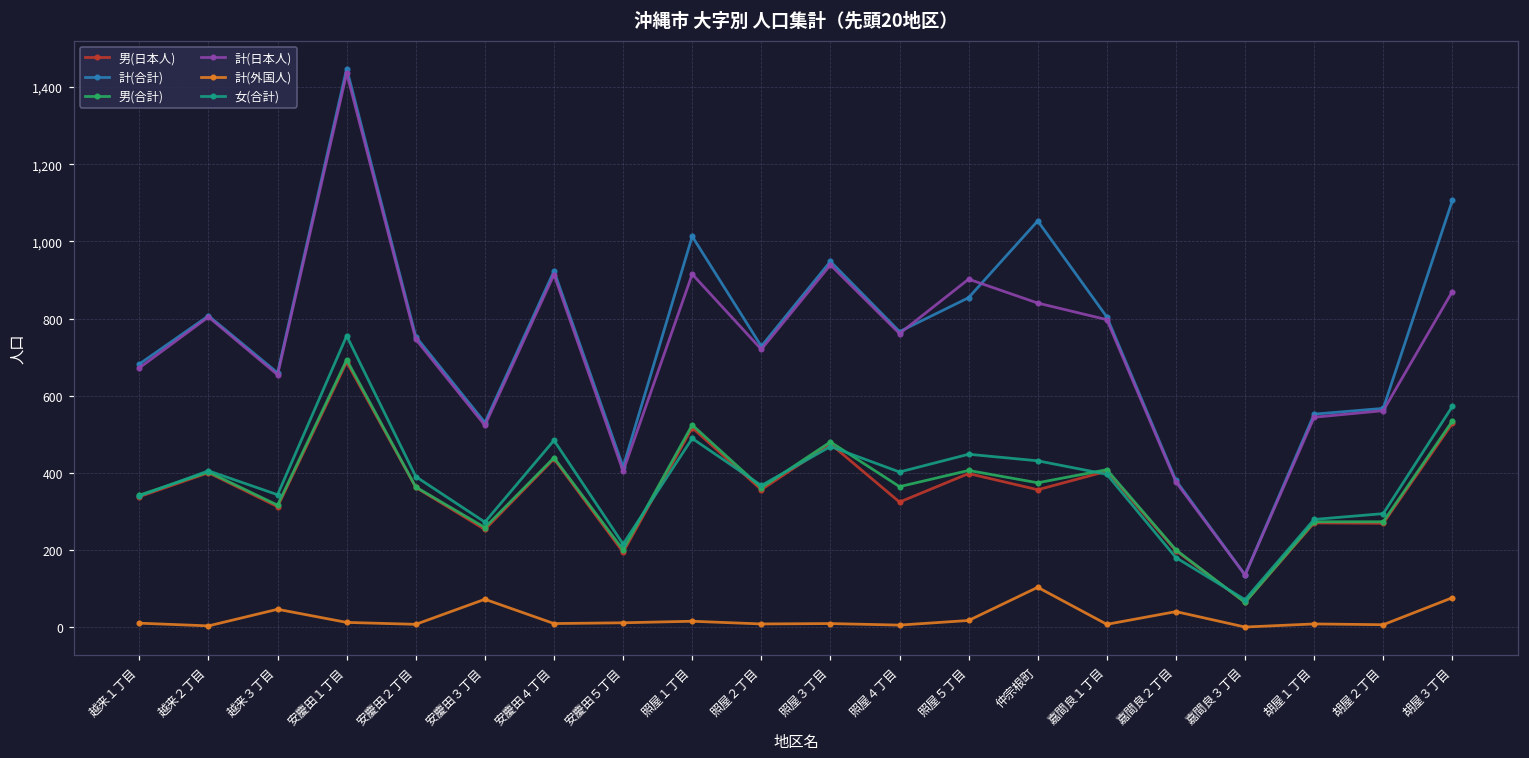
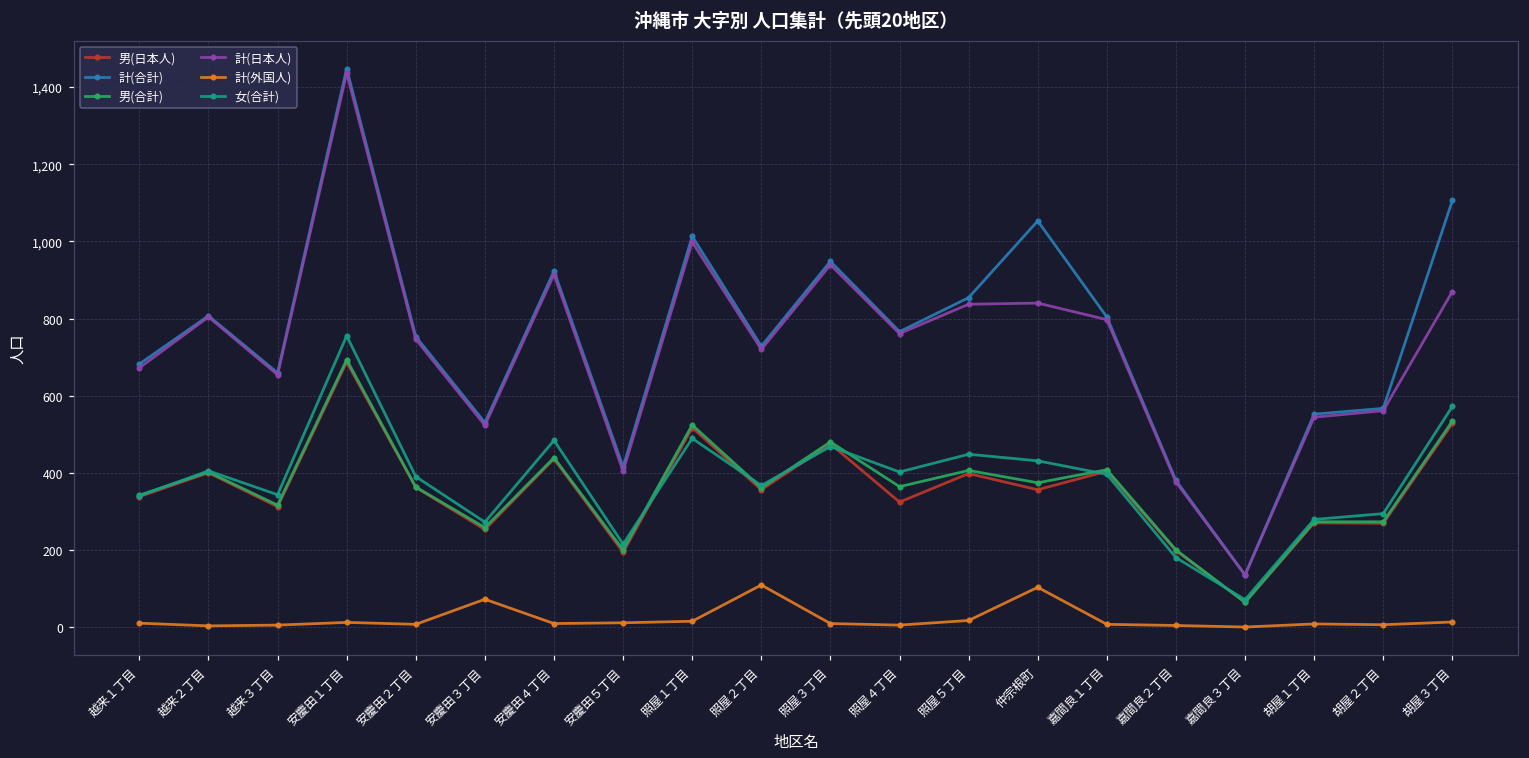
  {
    "男(日本人)": {
      "照屋４丁目": "320",
      "照屋５丁目": "400",
      "仲宗根町": "360"
    },
    "計(合計)": {
      "越来１丁目": "680",
      "安慶田１丁目": "1,450",
      "安慶田４丁目": "920",
      "安慶田５丁目": "420",
      "照屋１丁目": "1,010",
      "照屋２丁目": "730",
      "照屋３丁目": "950",
      "照屋５丁目": "850",
      "仲宗根町": "1,050",
      "胡屋１丁目": "550",
      "胡屋３丁目": "1,110"
    },
    "計(日本人)": {
      "越来１丁目": "670",
      "安慶田１丁目": "1,440",
      "安慶田４丁目": "910",
      "安慶田５丁目": "400",
-     "照屋１丁目": "920",
+     "照屋１丁目": "1,000",
      "照屋２丁目": "720",
      "照屋３丁目": "940",
-     "照屋５丁目": "900",
+     "照屋５丁目": "840",
      "仲宗根町": "840",
      "胡屋１丁目": "540",
      "胡屋３丁目": "870"
    },
    "計(外国人)": {
      "越来１丁目": "10",
      "越来２丁目": "0",
-     "越来３丁目": "50",
+     "越来３丁目": "10",
      "安慶田１丁目": "10",
      "安慶田２丁目": "10",
      "安慶田３丁目": "70",
      "安慶田４丁目": "10",
      "安慶田５丁目": "10",
      "照屋１丁目": "20",
-     "照屋２丁目": "10",
+     "照屋２丁目": "110",
      "照屋３丁目": "10",
      "照屋４丁目": "10",
      "照屋５丁目": "20",
      "仲宗根町": "100",
      "嘉間良１丁目": "10",
-     "嘉間良２丁目": "40",
+     "嘉間良２丁目": "0",
      "嘉間良３丁目": "0",
      "胡屋１丁目": "10",
      "胡屋２丁目": "10",
-     "胡屋３丁目": "80"
+     "胡屋３丁目": "10"
    }
  }
